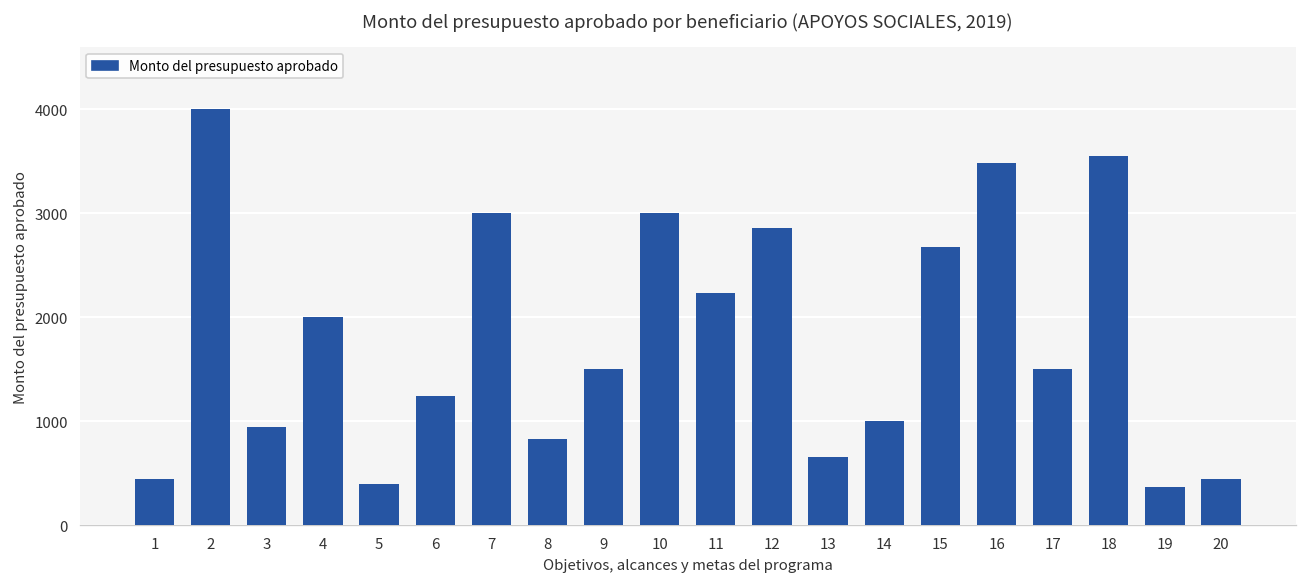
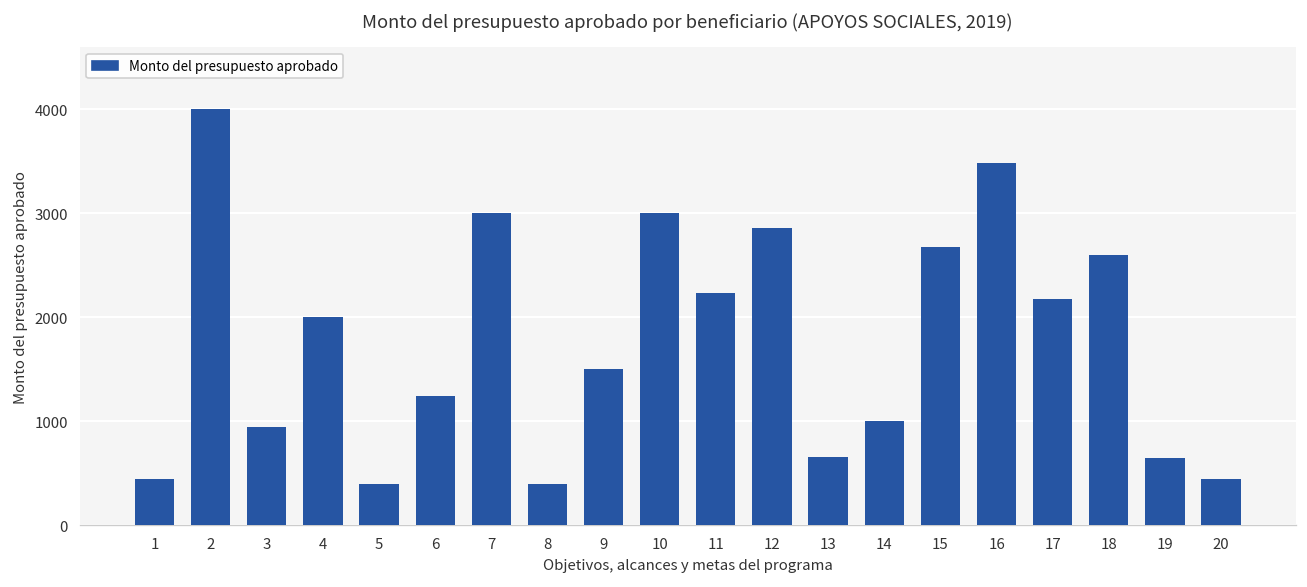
  {
    "1": 500,
    "2": 4000,
    "3": 1000,
    "4": 2000,
    "5": 400,
    "6": 1200,
    "7": 3000,
-   "8": 800,
+   "8": 400,
    "9": 1500,
    "10": 3000,
    "11": 2200,
    "12": 2900,
    "13": 700,
    "14": 1000,
    "15": 2700,
    "16": 3500,
-   "17": 1500,
-   "18": 3600,
-   "19": 400,
+   "17": 2200,
+   "18": 2600,
+   "19": 700,
    "20": 400
  }
